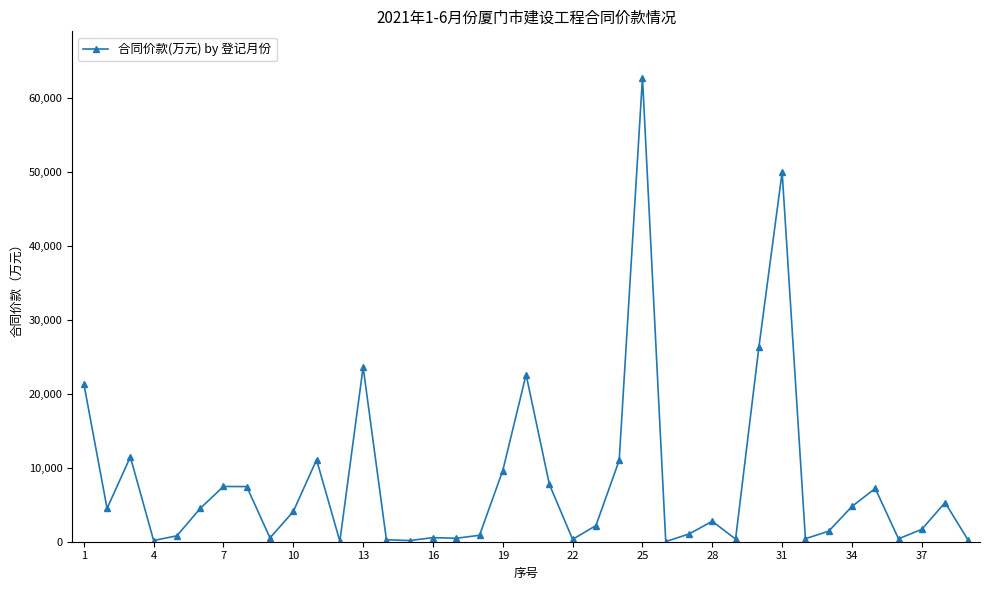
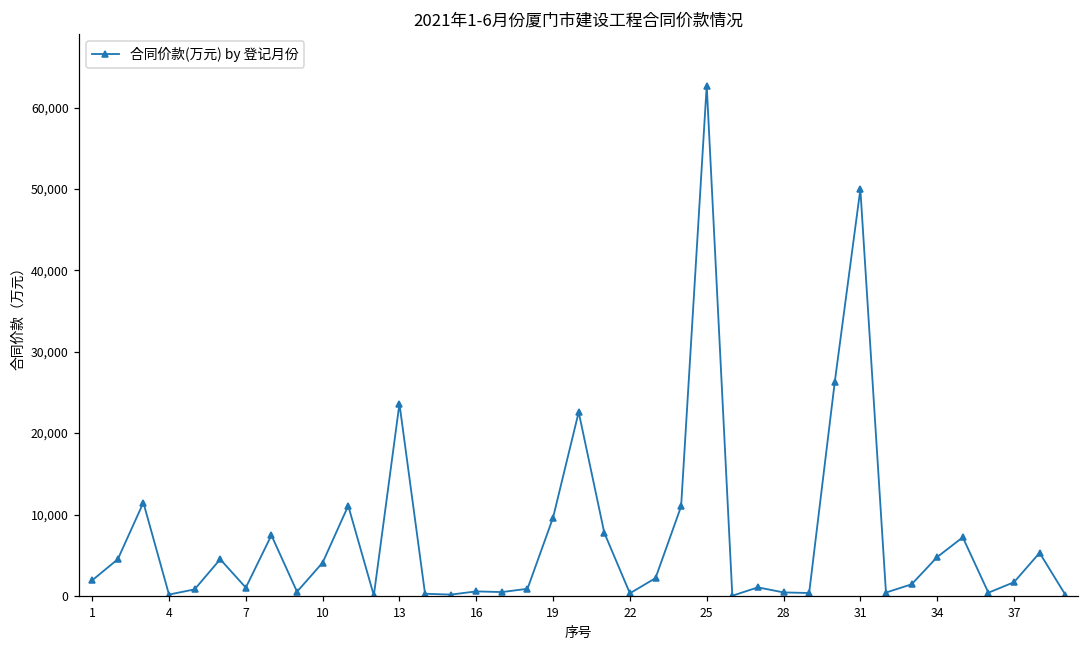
  {
-   "1": "21,000",
+   "1": "2,000",
    "4": "0",
-   "7": "7,000",
+   "7": "1,000",
    "10": "4,000",
    "13": "24,000",
    "16": "1,000",
    "19": "10,000",
    "22": "0",
    "25": "63,000",
-   "28": "3,000",
+   "28": "0",
    "31": "50,000",
    "34": "5,000",
    "37": "2,000"
  }
